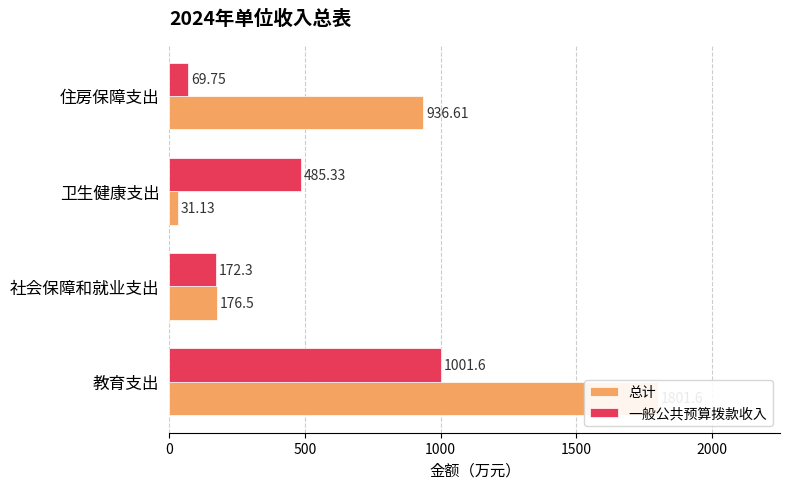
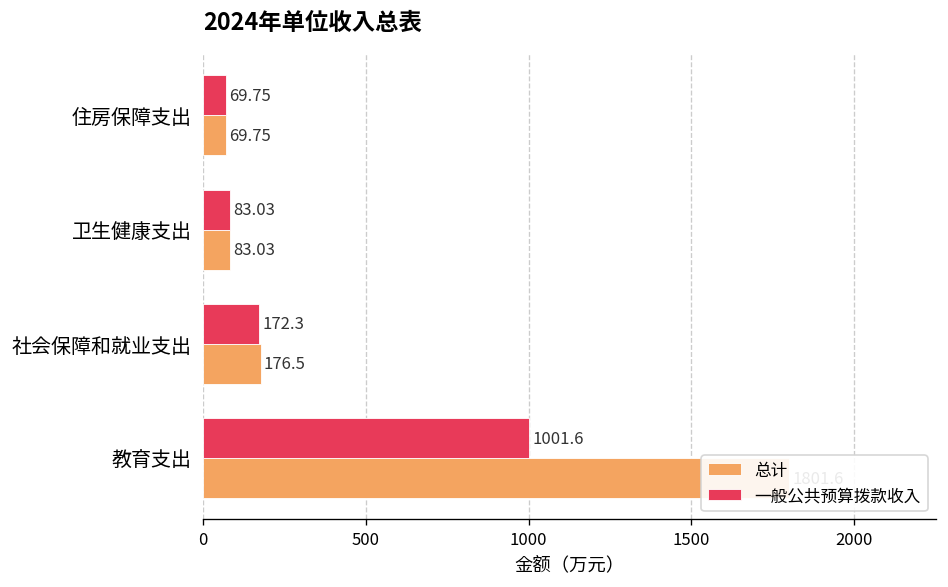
  {
    "总计": {
-     "住房保障支出": 936.61,
-     "卫生健康支出": 31.13,
+     "住房保障支出": 69.75,
+     "卫生健康支出": 83.03,
      "社会保障和就业支出": 176.5
    },
    "一般公共预算拨款收入": {
      "住房保障支出": 69.75,
-     "卫生健康支出": 485.33,
+     "卫生健康支出": 83.03,
      "社会保障和就业支出": 172.3,
      "教育支出": 1001.6
    }
  }
